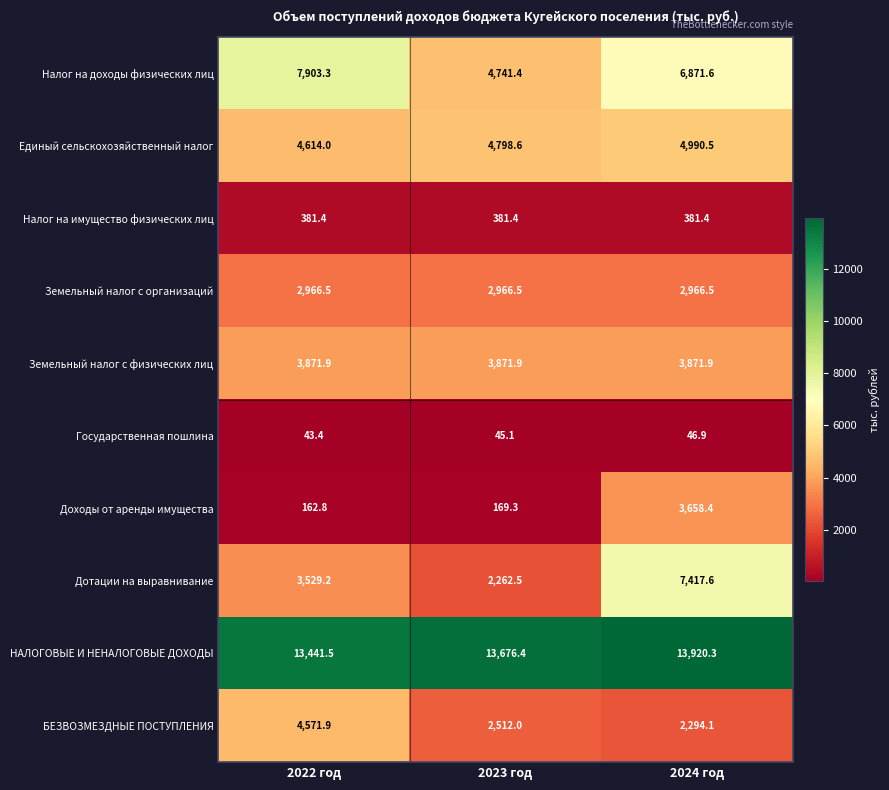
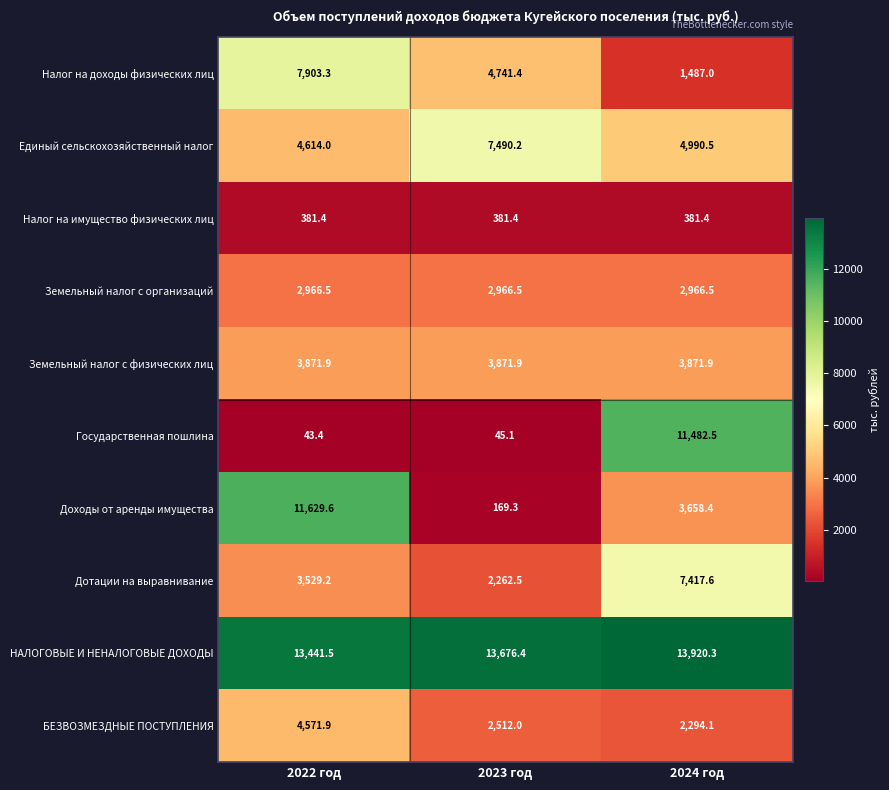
  {
    "Налог на доходы физических лиц": {
      "2022 год": "7,903.3",
      "2023 год": "4,741.4",
-     "2024 год": "6,871.6"
+     "2024 год": "1,487.0"
    },
    "Единый сельскохозяйственный налог": {
      "2022 год": "4,614.0",
-     "2023 год": "4,798.6",
+     "2023 год": "7,490.2",
      "2024 год": "4,990.5"
    },
    "Налог на имущество физических лиц": {
      "2022 год": "381.4",
      "2023 год": "381.4",
      "2024 год": "381.4"
    },
    "Земельный налог с организаций": {
      "2022 год": "2,966.5",
      "2023 год": "2,966.5",
      "2024 год": "2,966.5"
    },
    "Земельный налог с физических лиц": {
      "2022 год": "3,871.9",
      "2023 год": "3,871.9",
      "2024 год": "3,871.9"
    },
    "Государственная пошлина": {
      "2022 год": "43.4",
      "2023 год": "45.1",
-     "2024 год": "46.9"
+     "2024 год": "11,482.5"
    },
    "Доходы от аренды имущества": {
-     "2022 год": "162.8",
+     "2022 год": "11,629.6",
      "2023 год": "169.3",
      "2024 год": "3,658.4"
    },
    "Дотации на выравнивание": {
      "2022 год": "3,529.2",
      "2023 год": "2,262.5",
      "2024 год": "7,417.6"
    },
    "НАЛОГОВЫЕ И НЕНАЛОГОВЫЕ ДОХОДЫ": {
      "2022 год": "13,441.5",
      "2023 год": "13,676.4",
      "2024 год": "13,920.3"
    },
    "БЕЗВОЗМЕЗДНЫЕ ПОСТУПЛЕНИЯ": {
      "2022 год": "4,571.9",
      "2023 год": "2,512.0",
      "2024 год": "2,294.1"
    }
  }
